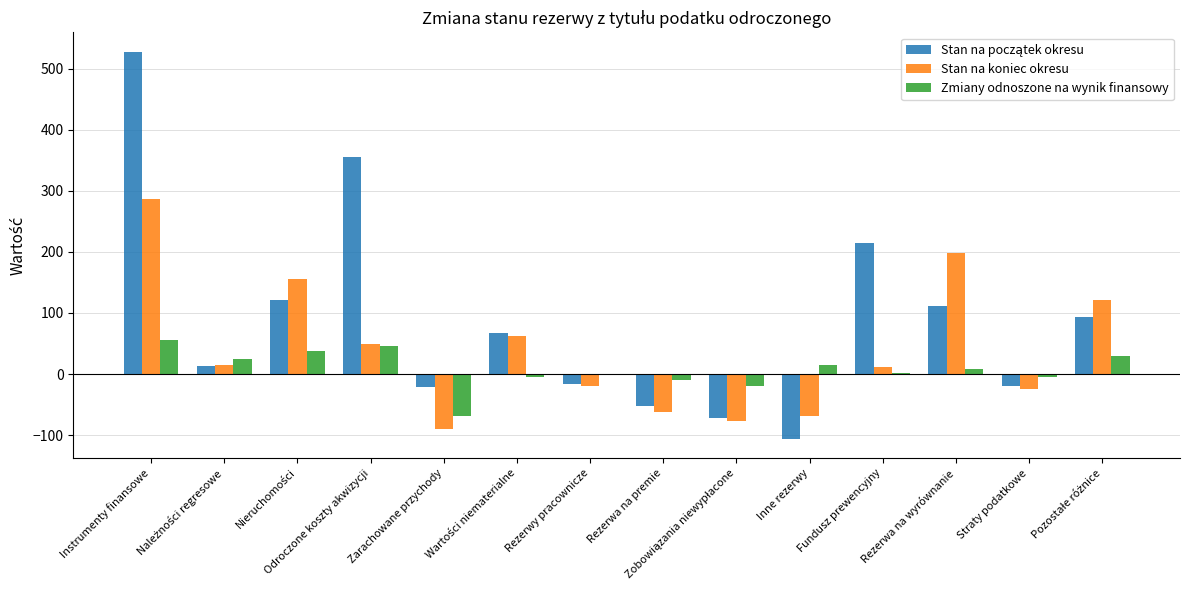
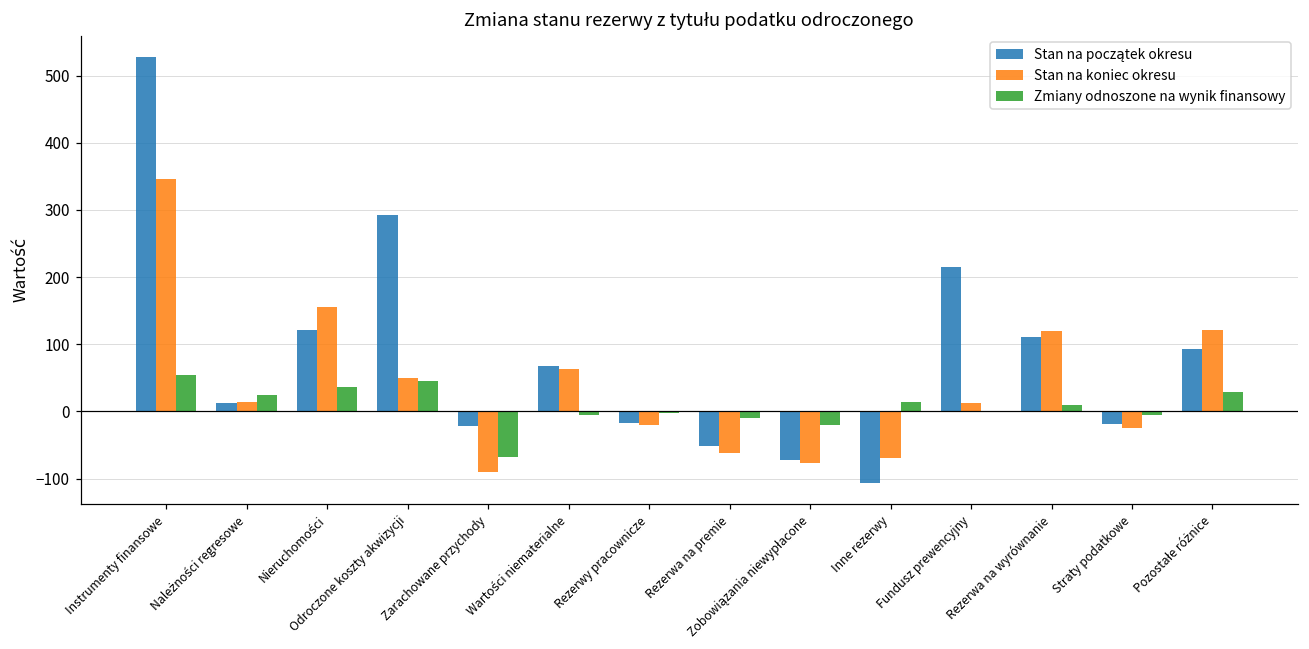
  {
    "Stan na początek okresu": {
      "Instrumenty finansowe": 530,
      "Należności regresowe": 10,
      "Nieruchomości": 120,
-     "Odroczone koszty akwizycji": 360,
+     "Odroczone koszty akwizycji": 290,
      "Zarachowane przychody": -20,
      "Wartości niematerialne": 70,
      "Rezerwy pracownicze": -20,
      "Rezerwa na premie": -50,
      "Zobowiązania niewypłacone": -70,
      "Inne rezerwy": -110,
      "Fundusz prewencyjny": 220,
      "Rezerwa na wyrównanie": 110,
      "Straty podatkowe": -20,
      "Pozostałe różnice": 90
    },
    "Stan na koniec okresu": {
-     "Instrumenty finansowe": 290,
+     "Instrumenty finansowe": 350,
      "Należności regresowe": 10,
      "Nieruchomości": 160,
      "Odroczone koszty akwizycji": 50,
      "Zarachowane przychody": -90,
      "Wartości niematerialne": 60,
      "Rezerwy pracownicze": -20,
      "Rezerwa na premie": -60,
      "Zobowiązania niewypłacone": -80,
      "Inne rezerwy": -70,
      "Fundusz prewencyjny": 10,
-     "Rezerwa na wyrównanie": 200,
+     "Rezerwa na wyrównanie": 120,
      "Straty podatkowe": -20,
      "Pozostałe różnice": 120
    },
    "Zmiany odnoszone na wynik finansowy": {
      "Instrumenty finansowe": 60,
      "Należności regresowe": 20,
      "Nieruchomości": 40,
      "Odroczone koszty akwizycji": 50,
      "Zarachowane przychody": -70,
      "Wartości niematerialne": -10,
      "Rezerwa na premie": -10,
      "Zobowiązania niewypłacone": -20,
      "Inne rezerwy": 10,
      "Rezerwa na wyrównanie": 10,
      "Straty podatkowe": -10,
      "Pozostałe różnice": 30
    }
  }
